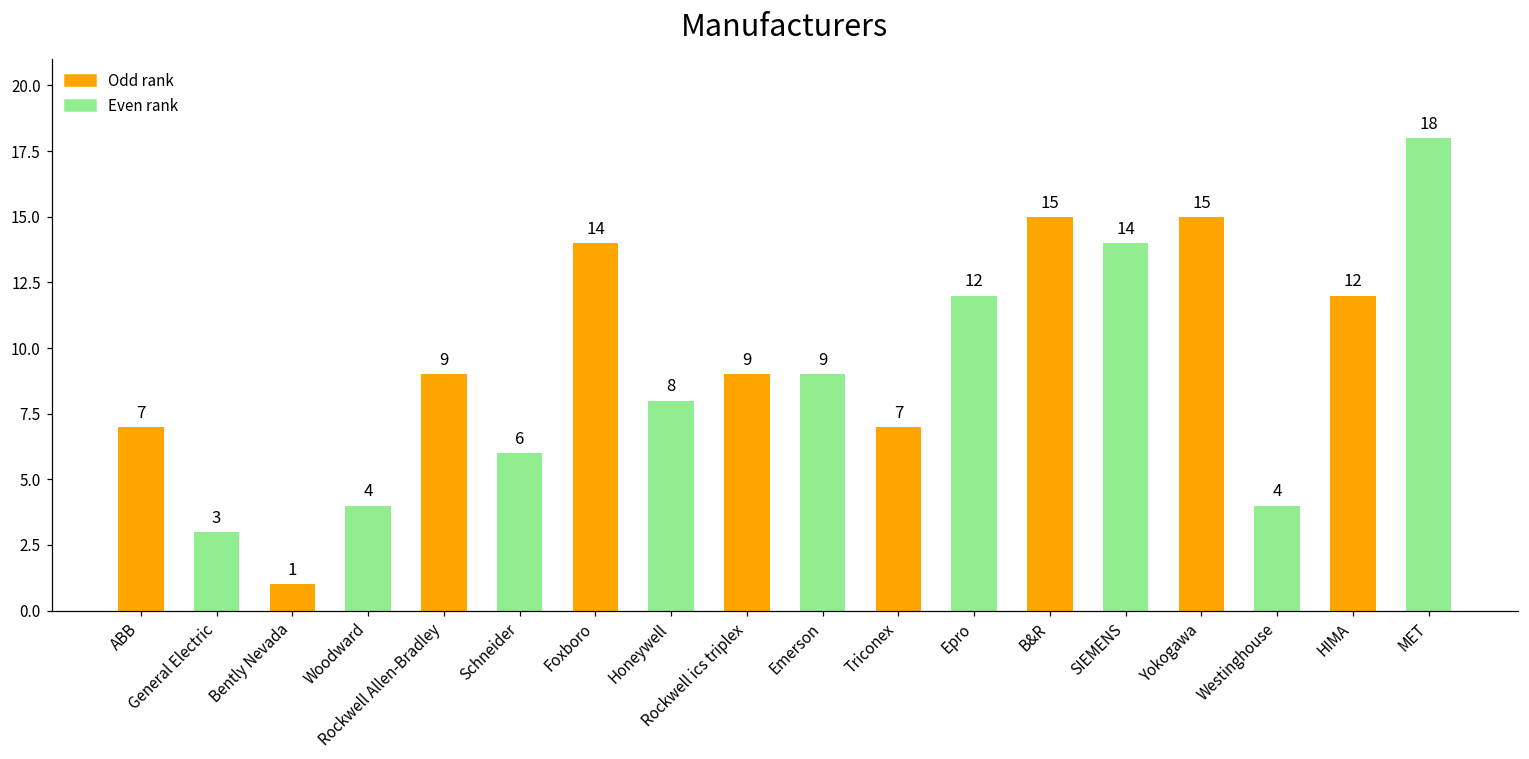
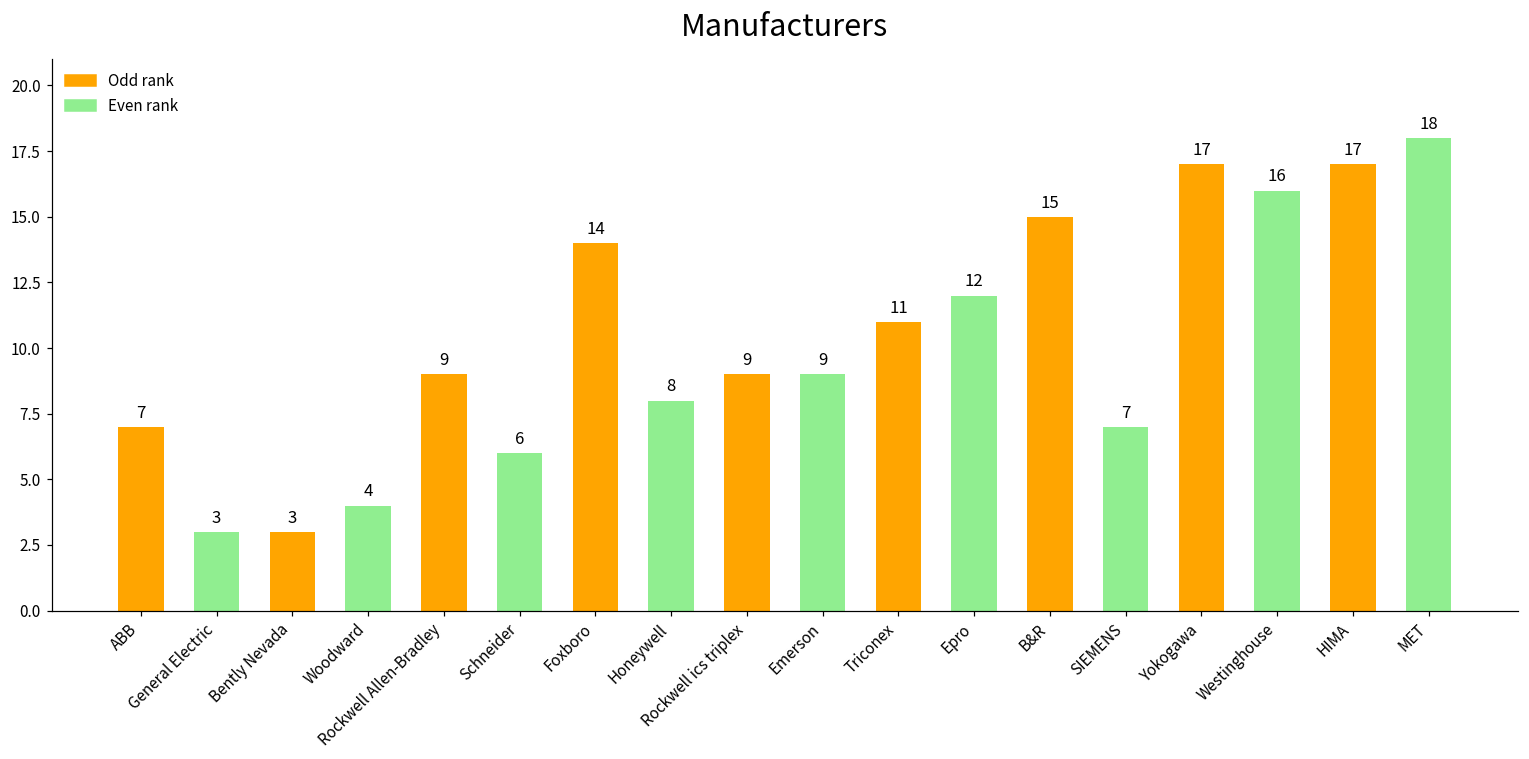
  {
    "ABB": 7,
    "General Electric": 3,
-   "Bently Nevada": 1,
+   "Bently Nevada": 3,
    "Woodward": 4,
    "Rockwell Allen-Bradley": 9,
    "Schneider": 6,
    "Foxboro": 14,
    "Honeywell": 8,
    "Rockwell ics triplex": 9,
    "Emerson": 9,
-   "Triconex": 7,
+   "Triconex": 11,
    "Epro": 12,
    "B&R": 15,
-   "SIEMENS": 14,
-   "Yokogawa": 15,
-   "Westinghouse": 4,
-   "HIMA": 12,
+   "SIEMENS": 7,
+   "Yokogawa": 17,
+   "Westinghouse": 16,
+   "HIMA": 17,
    "MET": 18
  }
